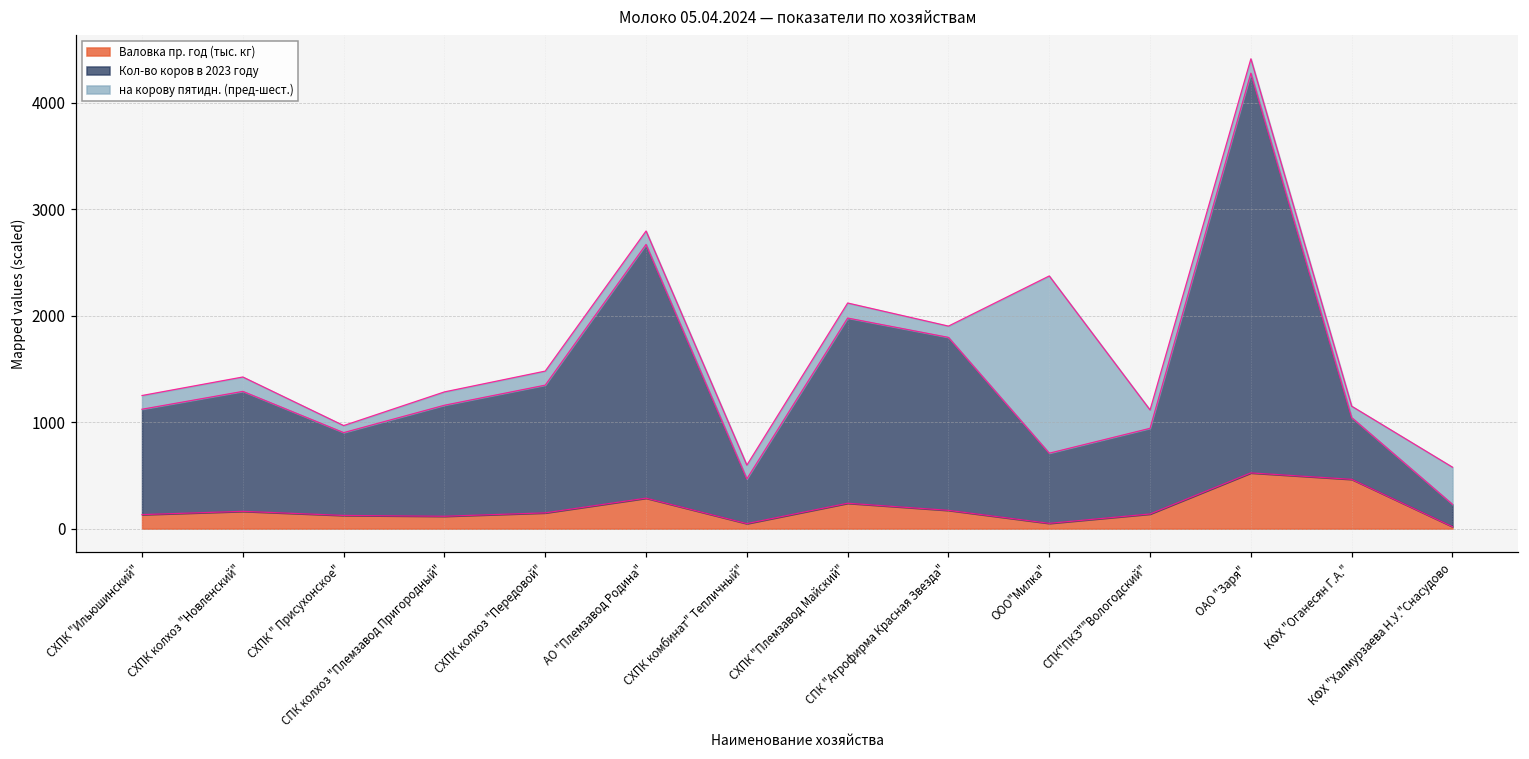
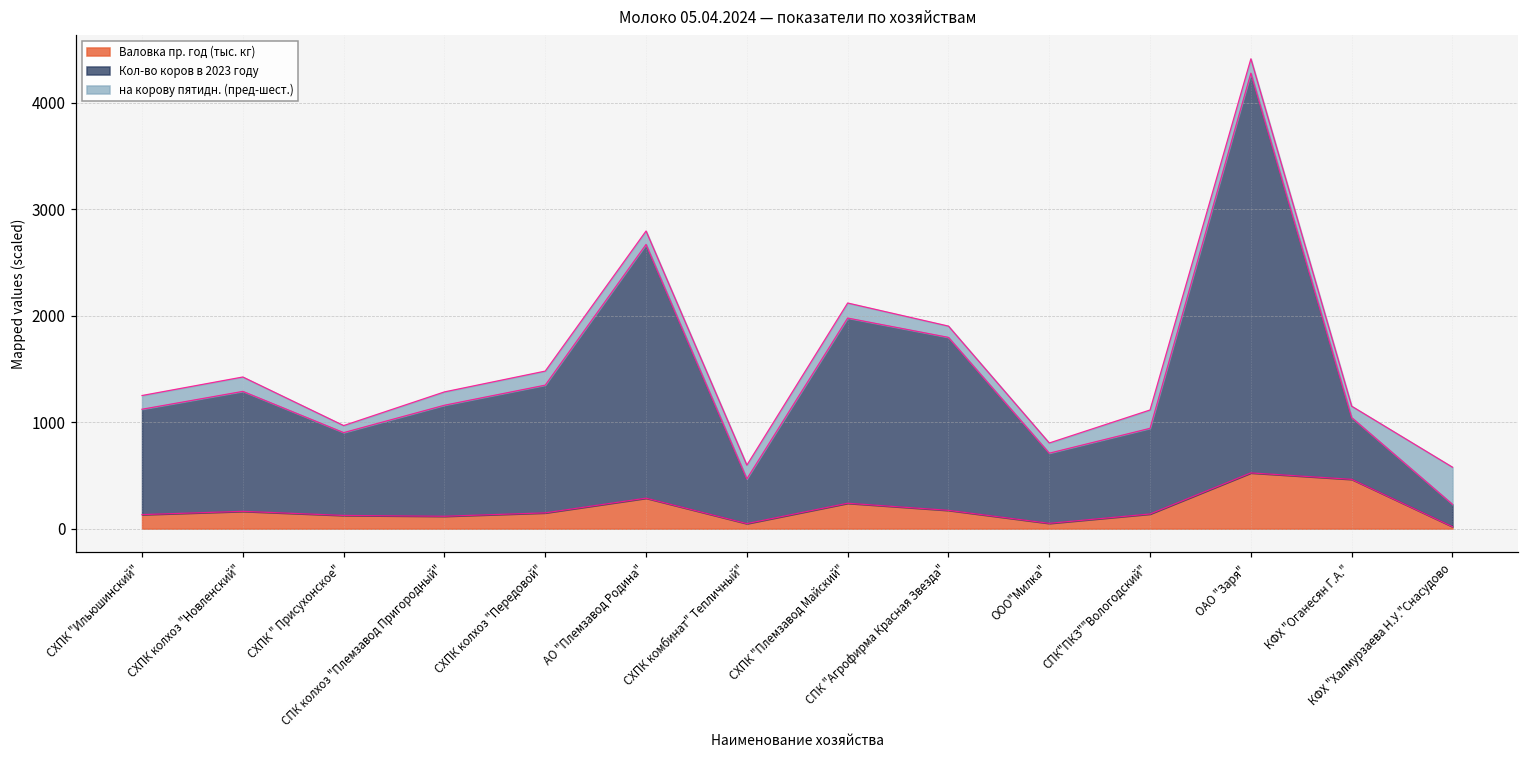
  {
    "Валовка пр. год (тыс. кг)": {
      "СХПК \"Ильюшинский\"": 100,
      "СХПК колхоз \"Новленский\"": 200,
      "СХПК \" Присухонское\"": 100,
      "СПК колхоз \"Племзавод Пригородный\"": 100,
      "СХПК колхоз \"Передовой\"": 100,
      "АО \"Племзавод Родина\"": 300,
      "СХПК комбинат\" Тепличный\"": 0,
      "СХПК \"Племзавод Майский\"": 200,
      "СПК \"Агрофирма Красная Звезда\"": 200,
      "ООО\"Милка\"": 100,
      "СПК\"ПКЗ\"\"Вологодский\"": 100,
      "ОАО \"Заря\"": 500,
      "КФХ \"Оганесян Г.А.\"": 500,
      "КФХ \"Халмурзаева Н.У.\"Снасудово": 0
    },
    "Кол-во коров в 2023 году": {
      "СХПК \"Ильюшинский\"": 1000,
      "СХПК колхоз \"Новленский\"": 1100,
      "СХПК \" Присухонское\"": 800,
      "СПК колхоз \"Племзавод Пригородный\"": 1000,
      "СХПК колхоз \"Передовой\"": 1200,
      "АО \"Племзавод Родина\"": 2400,
      "СХПК комбинат\" Тепличный\"": 400,
      "СХПК \"Племзавод Майский\"": 1700,
      "СПК \"Агрофирма Красная Звезда\"": 1600,
      "ООО\"Милка\"": 700,
      "СПК\"ПКЗ\"\"Вологодский\"": 800,
      "ОАО \"Заря\"": 3800,
      "КФХ \"Оганесян Г.А.\"": 600,
      "КФХ \"Халмурзаева Н.У.\"Снасудово": 200
    },
    "на корову пятидн. (пред-шест.)": {
      "СХПК \"Ильюшинский\"": 100,
      "СХПК колхоз \"Новленский\"": 100,
      "СХПК \" Присухонское\"": 100,
      "СПК колхоз \"Племзавод Пригородный\"": 100,
      "СХПК колхоз \"Передовой\"": 100,
      "АО \"Племзавод Родина\"": 100,
      "СХПК комбинат\" Тепличный\"": 100,
      "СХПК \"Племзавод Майский\"": 100,
      "СПК \"Агрофирма Красная Звезда\"": 100,
-     "ООО\"Милка\"": 1700,
+     "ООО\"Милка\"": 100,
      "СПК\"ПКЗ\"\"Вологодский\"": 200,
      "ОАО \"Заря\"": 100,
      "КФХ \"Оганесян Г.А.\"": 100,
      "КФХ \"Халмурзаева Н.У.\"Снасудово": 300
    }
  }
